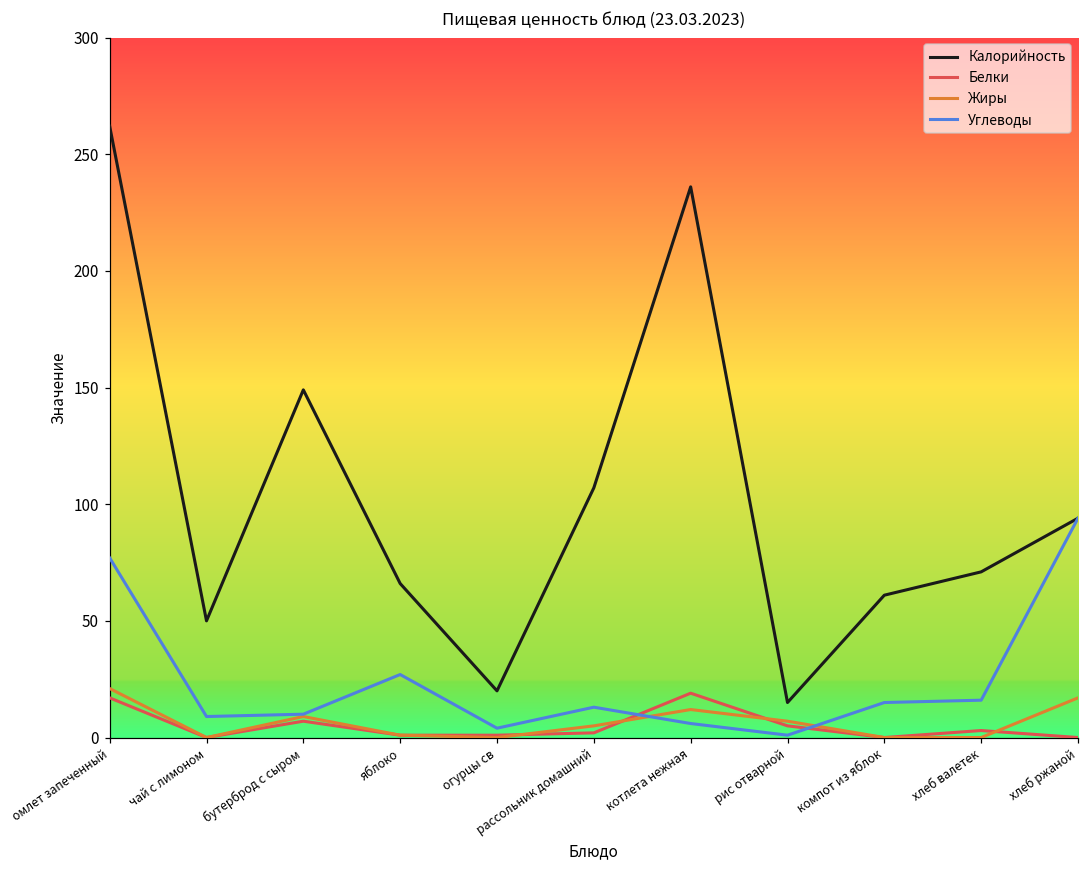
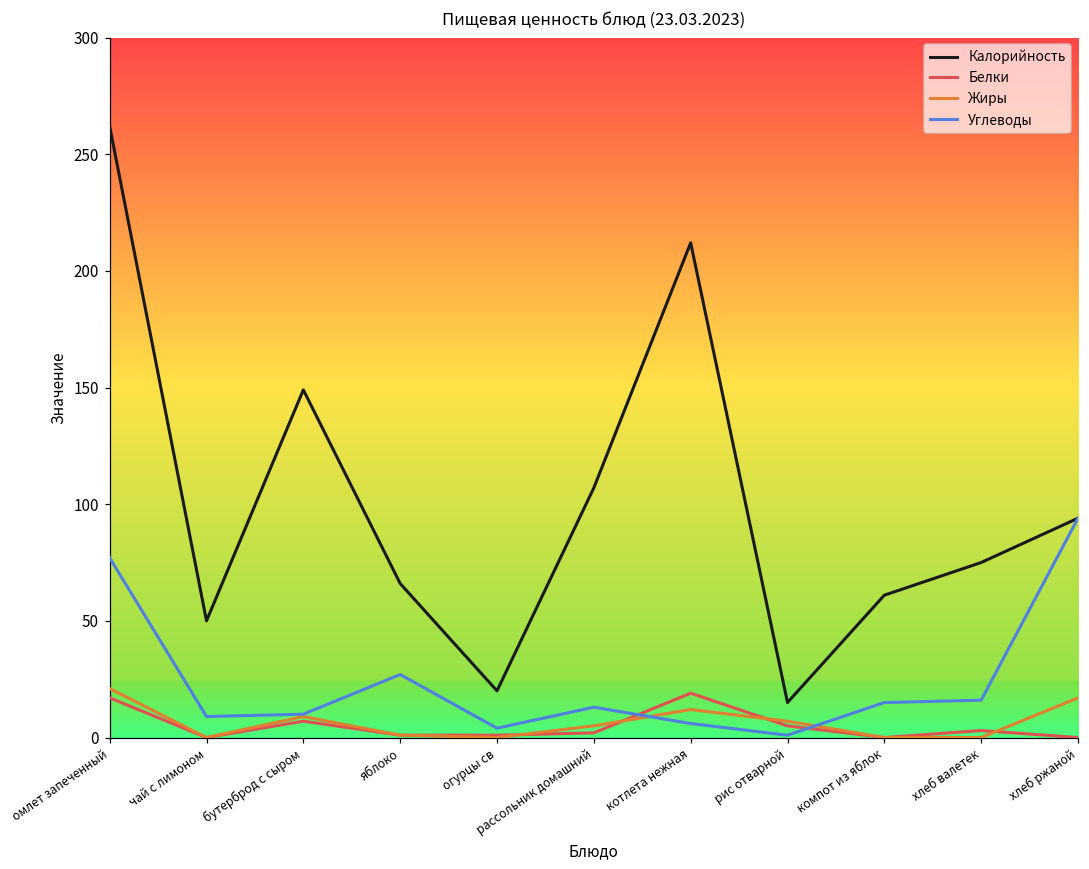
  {
    "Калорийность": {
      "омлет запеченный": 262,
      "чай с лимоном": 50,
      "бутерброд с сыром": 149,
      "яблоко": 66,
      "огурцы св": 20,
      "рассольник домашний": 107,
-     "котлета нежная": 236,
+     "котлета нежная": 212,
      "рис отварной": 15,
      "компот из яблок": 61,
-     "хлеб валетек": 71
+     "хлеб валетек": 75
    },
    "Углеводы": {
      "омлет запеченный": 77,
      "чай с лимоном": 9,
      "яблоко": 27,
      "огурцы св": 4,
      "рассольник домашний": 13,
      "котлета нежная": 6,
      "рис отварной": 1,
      "компот из яблок": 15,
      "хлеб валетек": 16
    }
  }
